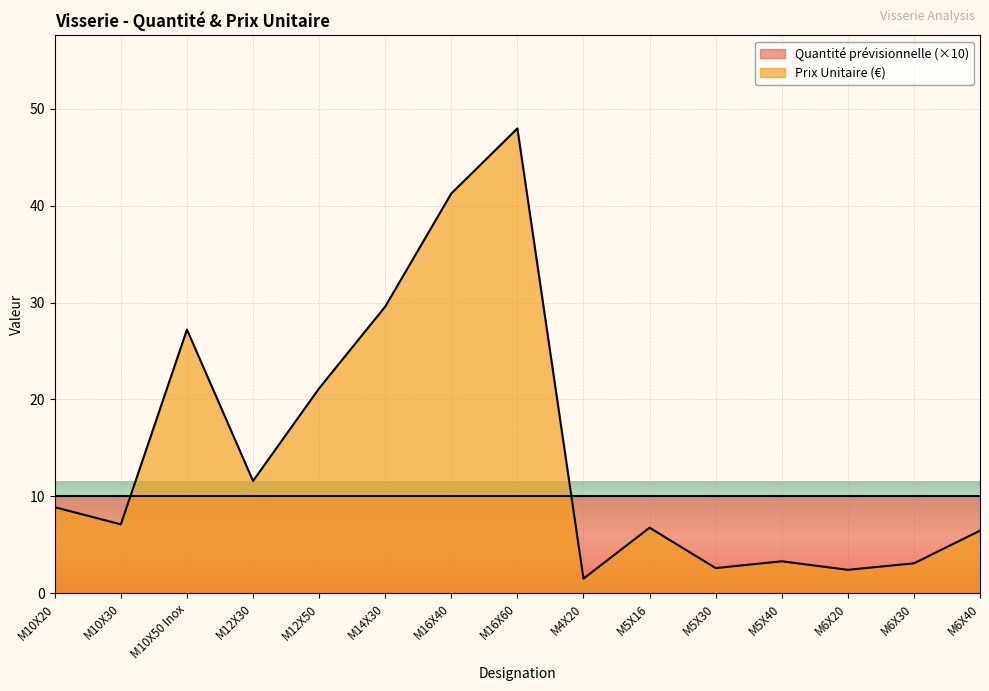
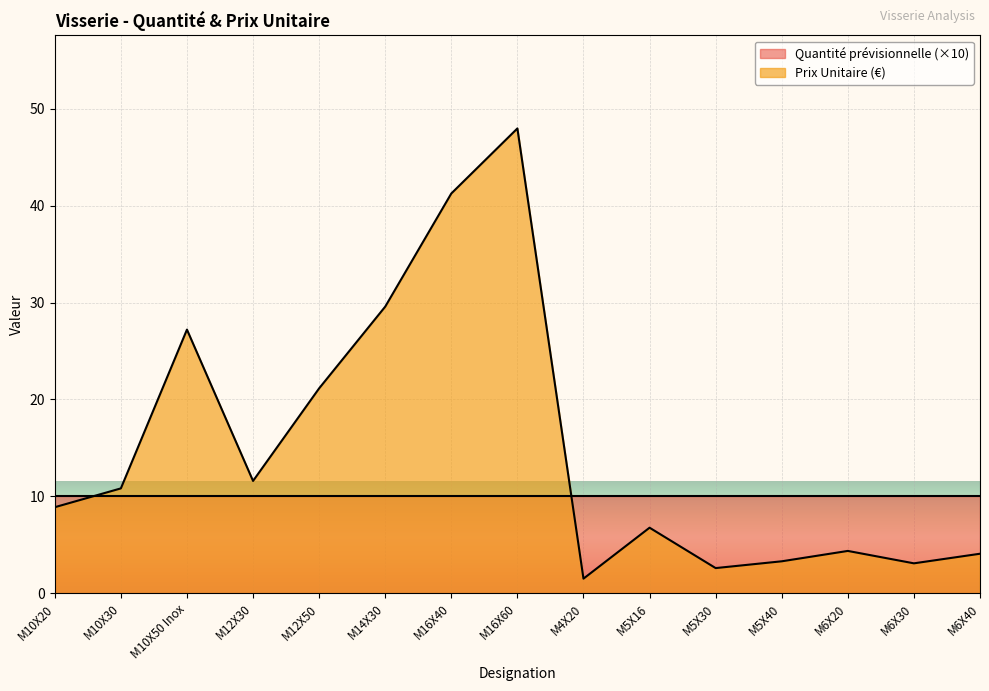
  {
    "Quantité prévisionnelle (×10)": {
      "M10X20": 10,
      "M10X30": 10,
      "M10X50 Inox": 10,
      "M12X30": 10,
      "M12X50": 10,
      "M14X30": 10,
      "M16X40": 10,
      "M16X60": 10,
      "M4X20": 10,
      "M5X16": 10,
      "M5X30": 10,
      "M5X40": 10,
      "M6X20": 10,
      "M6X30": 10,
      "M6X40": 10
    },
    "Prix Unitaire (€)": {
      "M10X20": 9,
-     "M10X30": 7,
+     "M10X30": 11,
      "M10X50 Inox": 27,
      "M12X30": 12,
      "M12X50": 21,
      "M14X30": 30,
      "M16X40": 41,
      "M16X60": 48,
      "M4X20": 2,
      "M5X16": 7,
      "M5X30": 3,
      "M5X40": 3,
-     "M6X20": 2,
+     "M6X20": 4,
      "M6X30": 3,
-     "M6X40": 6
+     "M6X40": 4
    }
  }
